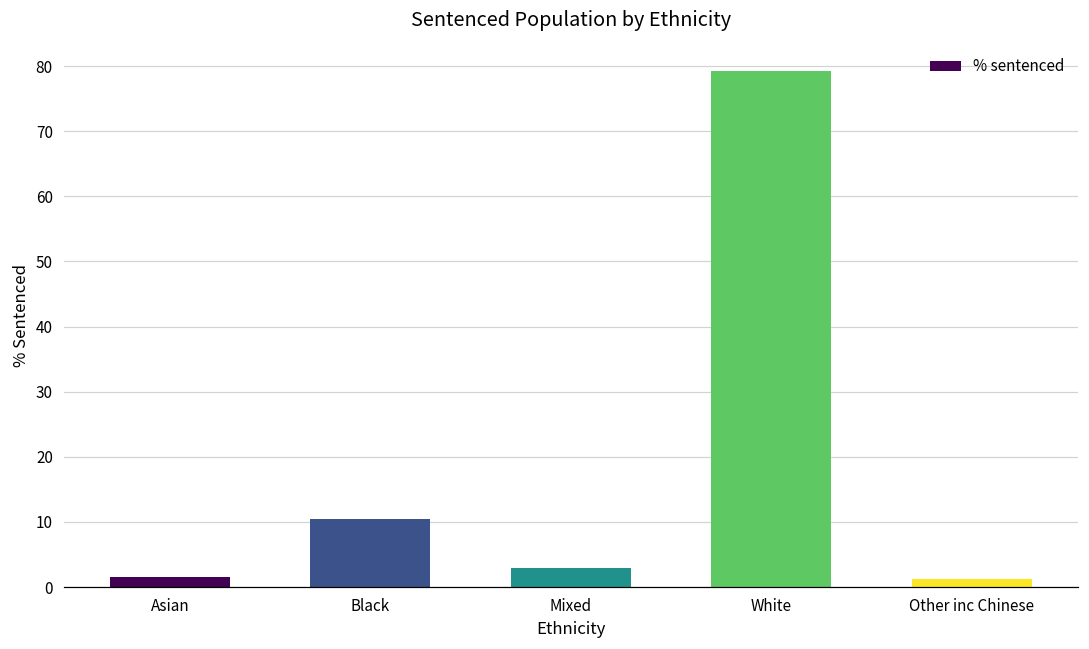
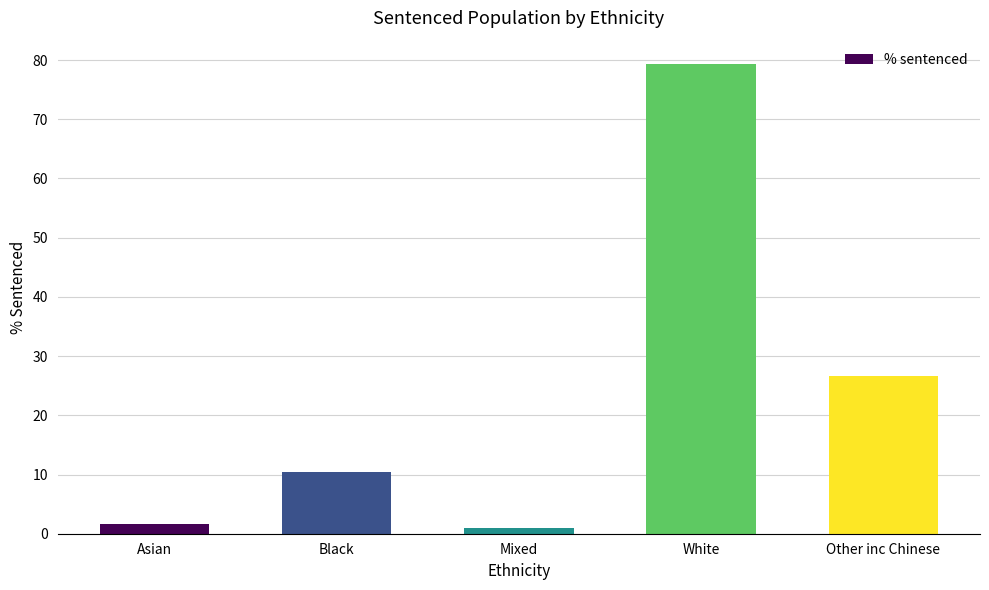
  {
    "Asian": 2,
    "Black": 10,
-   "Mixed": 3,
+   "Mixed": 1,
    "White": 79,
-   "Other inc Chinese": 1
+   "Other inc Chinese": 27
  }
